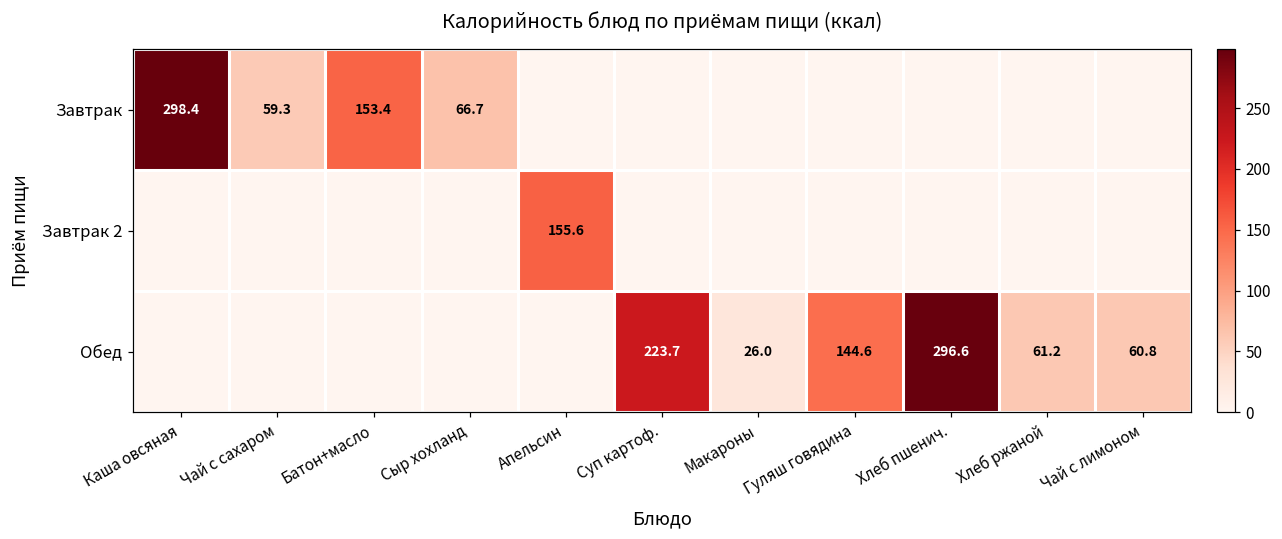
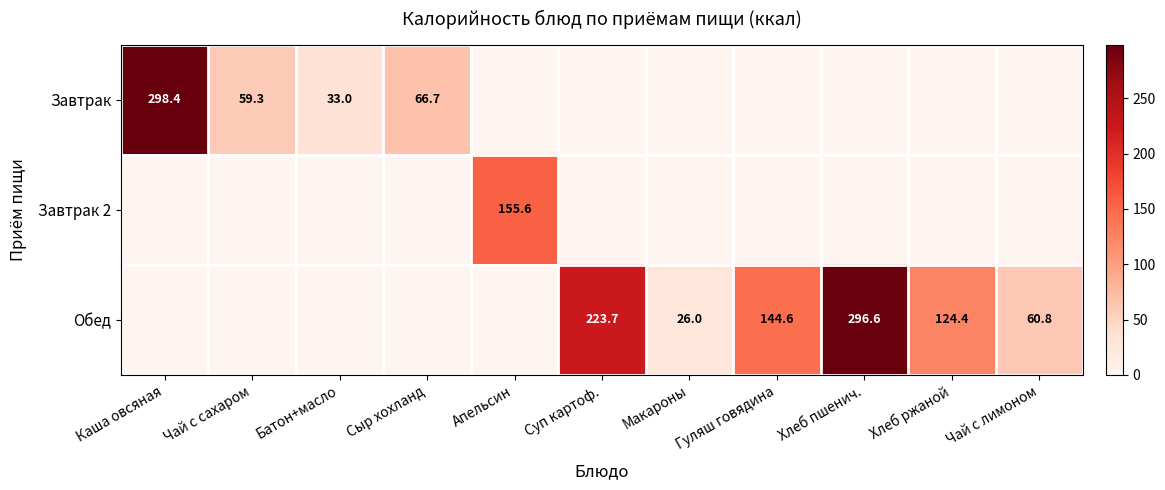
  {
    "Завтрак": {
      "Каша овсяная": 298.4,
      "Чай с сахаром": 59.3,
-     "Батон+масло": 153.4,
+     "Батон+масло": 33.0,
      "Сыр хохланд": 66.7
    },
    "Завтрак 2": {
      "Апельсин": 155.6
    },
    "Обед": {
      "Суп картоф.": 223.7,
      "Макароны": 26.0,
      "Гуляш говядина": 144.6,
      "Хлеб пшенич.": 296.6,
-     "Хлеб ржаной": 61.2,
+     "Хлеб ржаной": 124.4,
      "Чай с лимоном": 60.8
    }
  }
